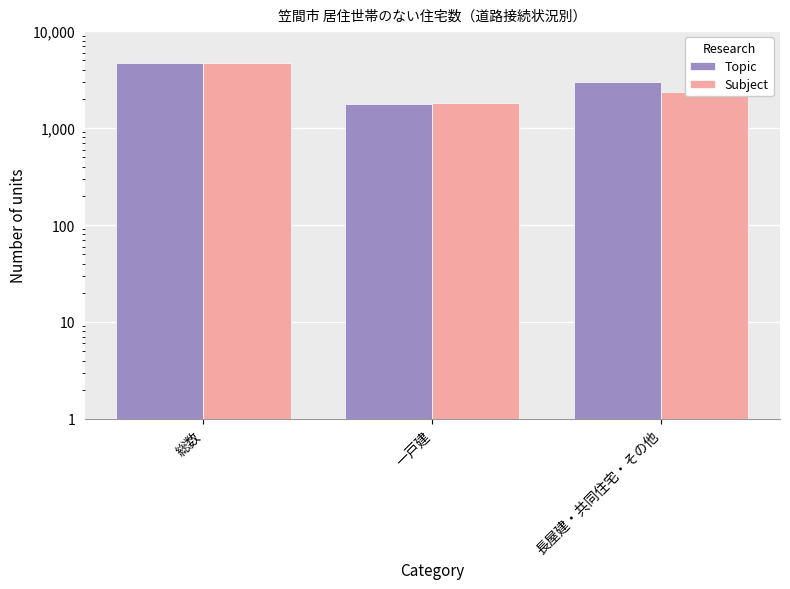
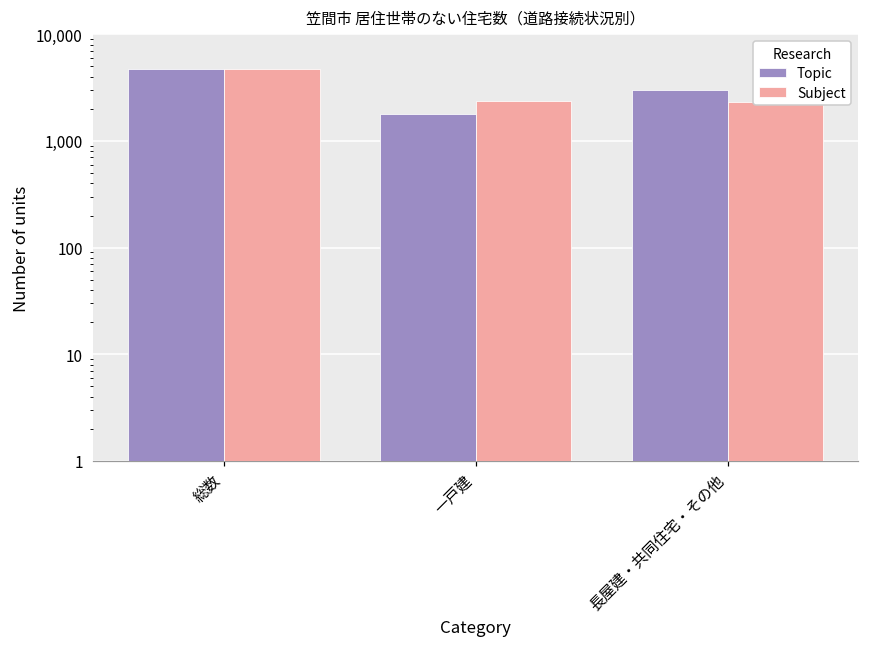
  {
    "Topic": {
      "総数": "5,000",
      "一戸建": "1,800",
      "長屋建・共同住宅・その他": "3,000"
    },
    "Subject": {
      "総数": "5,000",
-     "一戸建": "1,800"
+     "一戸建": "2,400"
    }
  }
